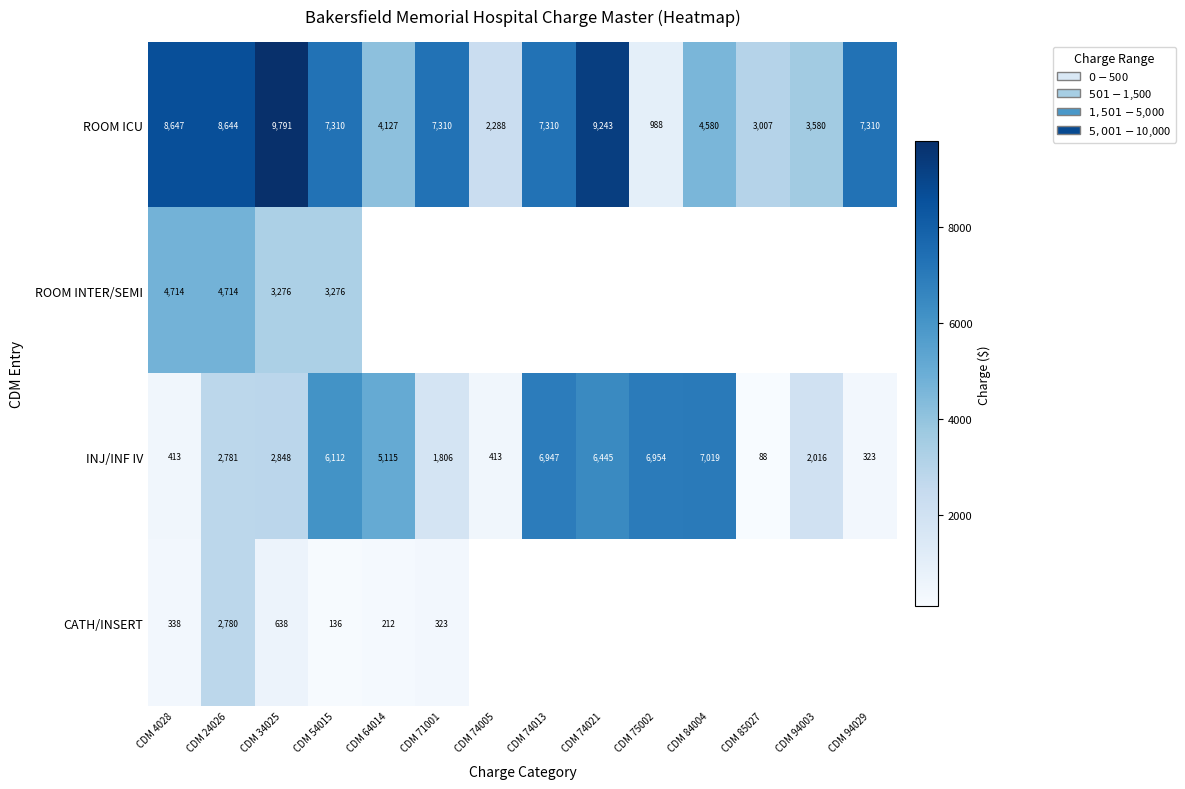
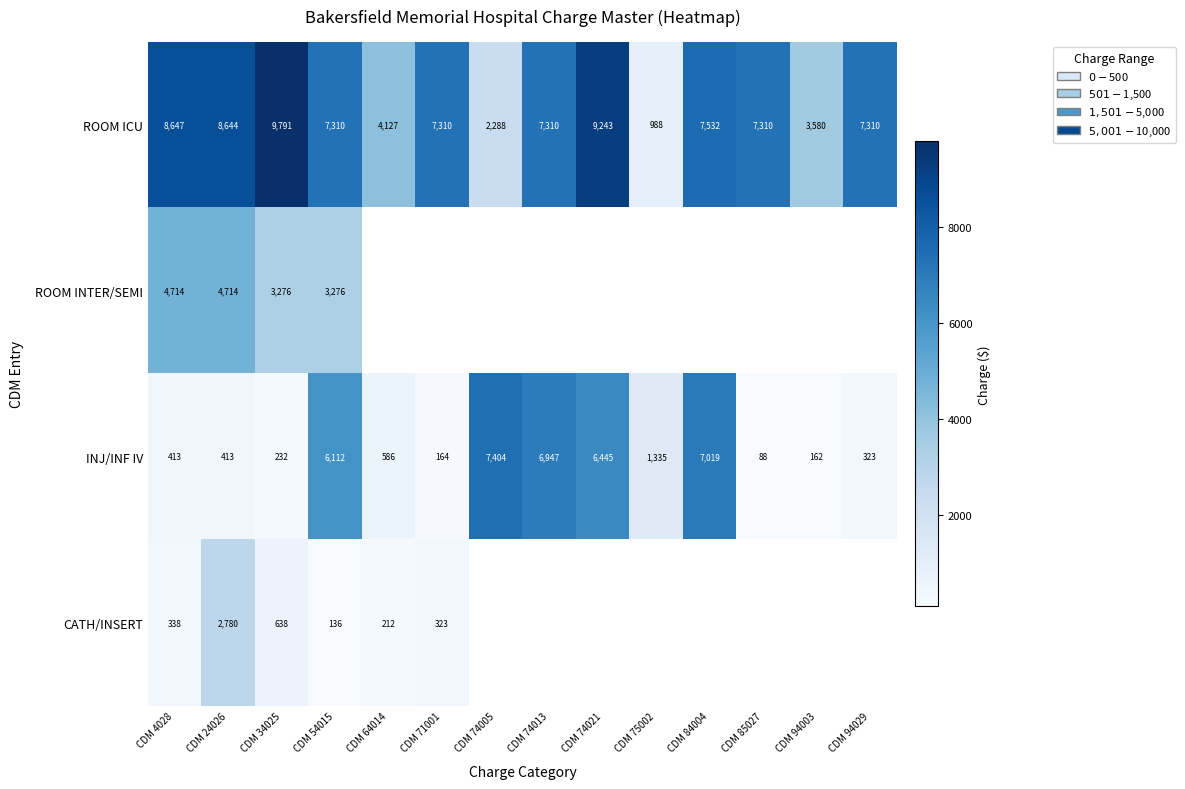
  {
    "ROOM ICU": {
      "CDM 4028": "8,647",
      "CDM 24026": "8,644",
      "CDM 34025": "9,791",
      "CDM 54015": "7,310",
      "CDM 64014": "4,127",
      "CDM 71001": "7,310",
      "CDM 74005": "2,288",
      "CDM 74013": "7,310",
      "CDM 74021": "9,243",
      "CDM 75002": "988",
-     "CDM 84004": "4,580",
-     "CDM 85027": "3,007",
+     "CDM 84004": "7,532",
+     "CDM 85027": "7,310",
      "CDM 94003": "3,580",
      "CDM 94029": "7,310"
    },
    "ROOM INTER/SEMI": {
      "CDM 4028": "4,714",
      "CDM 24026": "4,714",
      "CDM 34025": "3,276",
      "CDM 54015": "3,276"
    },
    "INJ/INF IV": {
      "CDM 4028": "413",
-     "CDM 24026": "2,781",
-     "CDM 34025": "2,848",
+     "CDM 24026": "413",
+     "CDM 34025": "232",
      "CDM 54015": "6,112",
-     "CDM 64014": "5,115",
-     "CDM 71001": "1,806",
-     "CDM 74005": "413",
+     "CDM 64014": "586",
+     "CDM 71001": "164",
+     "CDM 74005": "7,404",
      "CDM 74013": "6,947",
      "CDM 74021": "6,445",
-     "CDM 75002": "6,954",
+     "CDM 75002": "1,335",
      "CDM 84004": "7,019",
      "CDM 85027": "88",
-     "CDM 94003": "2,016",
+     "CDM 94003": "162",
      "CDM 94029": "323"
    },
    "CATH/INSERT": {
      "CDM 4028": "338",
      "CDM 24026": "2,780",
      "CDM 34025": "638",
      "CDM 54015": "136",
      "CDM 64014": "212",
      "CDM 71001": "323"
    }
  }
